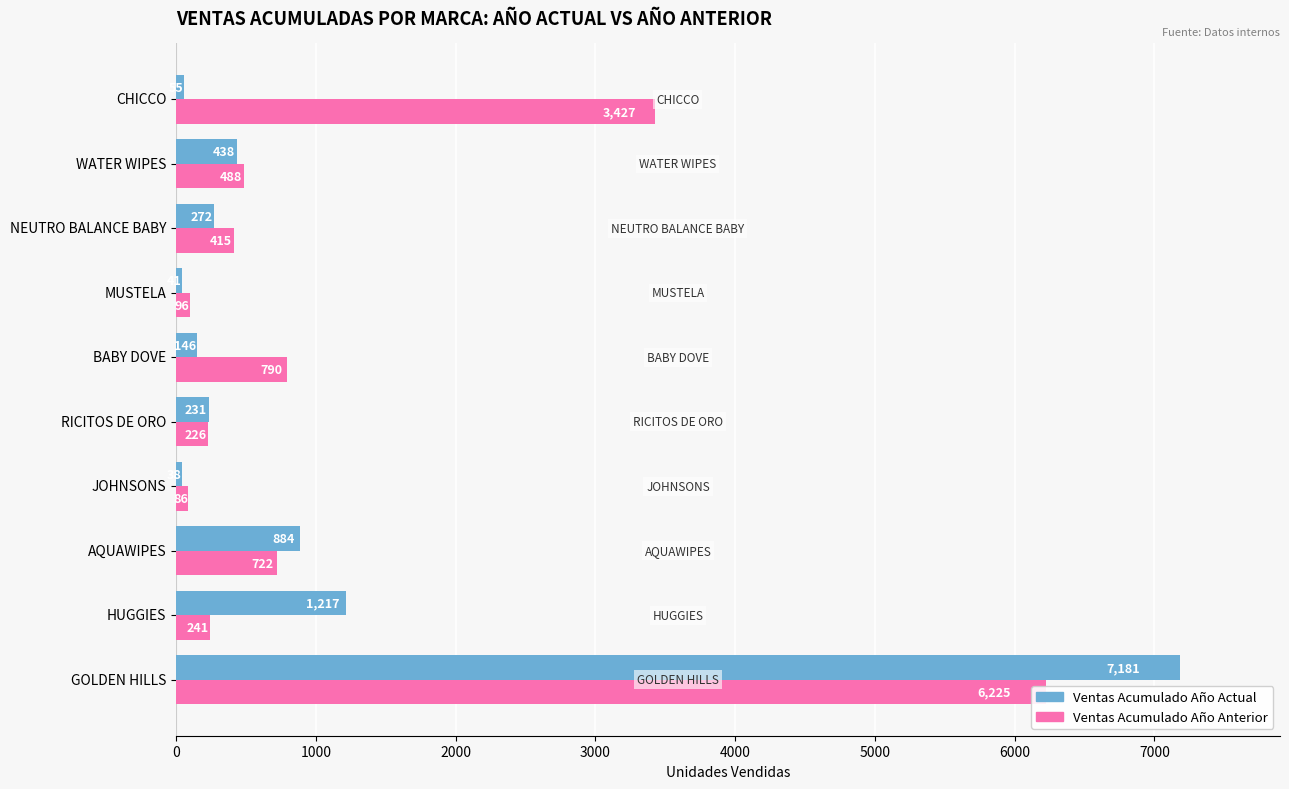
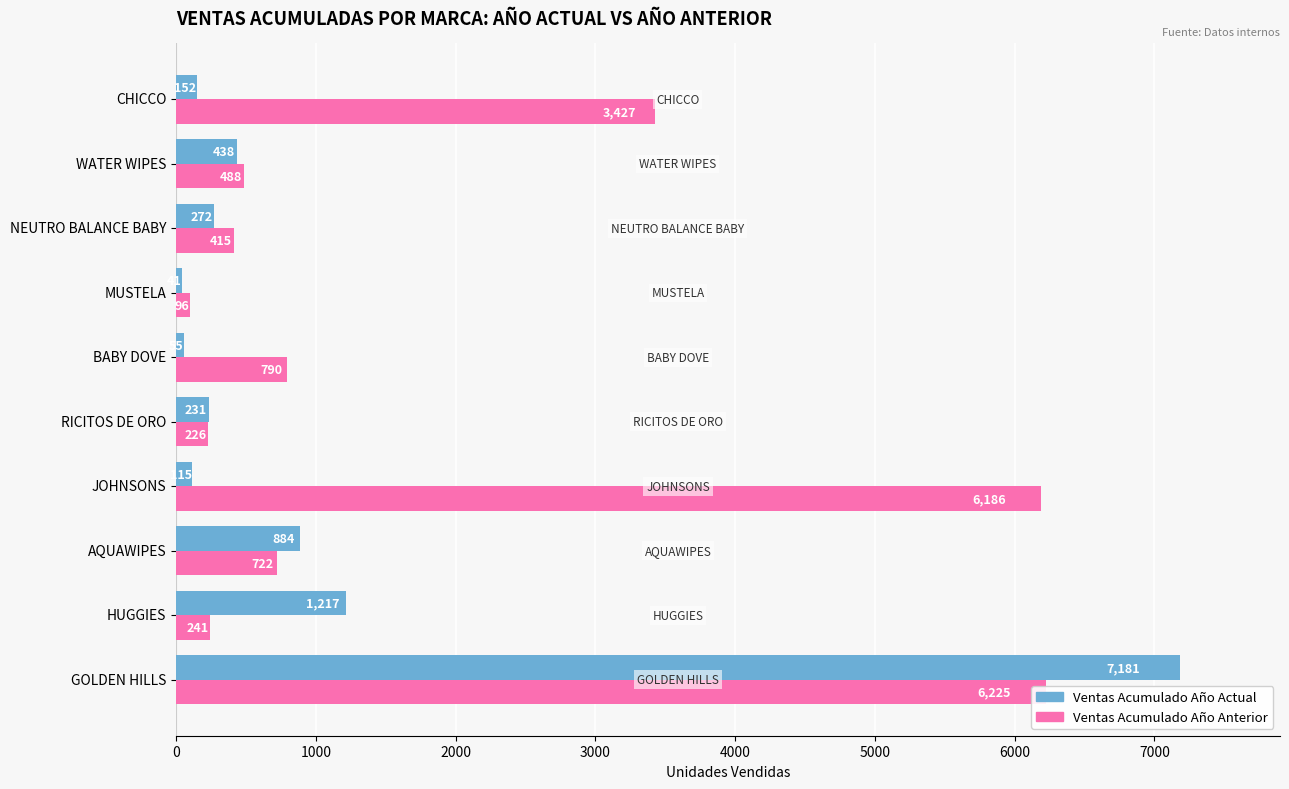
  {
    "Ventas Acumulado Año Actual": {
-     "CHICCO": "60",
+     "CHICCO": "150",
      "MUSTELA": "40",
-     "BABY DOVE": "150",
-     "JOHNSONS": "40"
+     "BABY DOVE": "60",
+     "JOHNSONS": "120"
    },
    "Ventas Acumulado Año Anterior": {
      "CHICCO": "3,427",
      "WATER WIPES": "488",
      "NEUTRO BALANCE BABY": "415",
      "MUSTELA": "96",
      "BABY DOVE": "790",
      "RICITOS DE ORO": "226",
-     "JOHNSONS": "86",
+     "JOHNSONS": "6,186",
      "AQUAWIPES": "722",
      "HUGGIES": "241"
    }
  }
